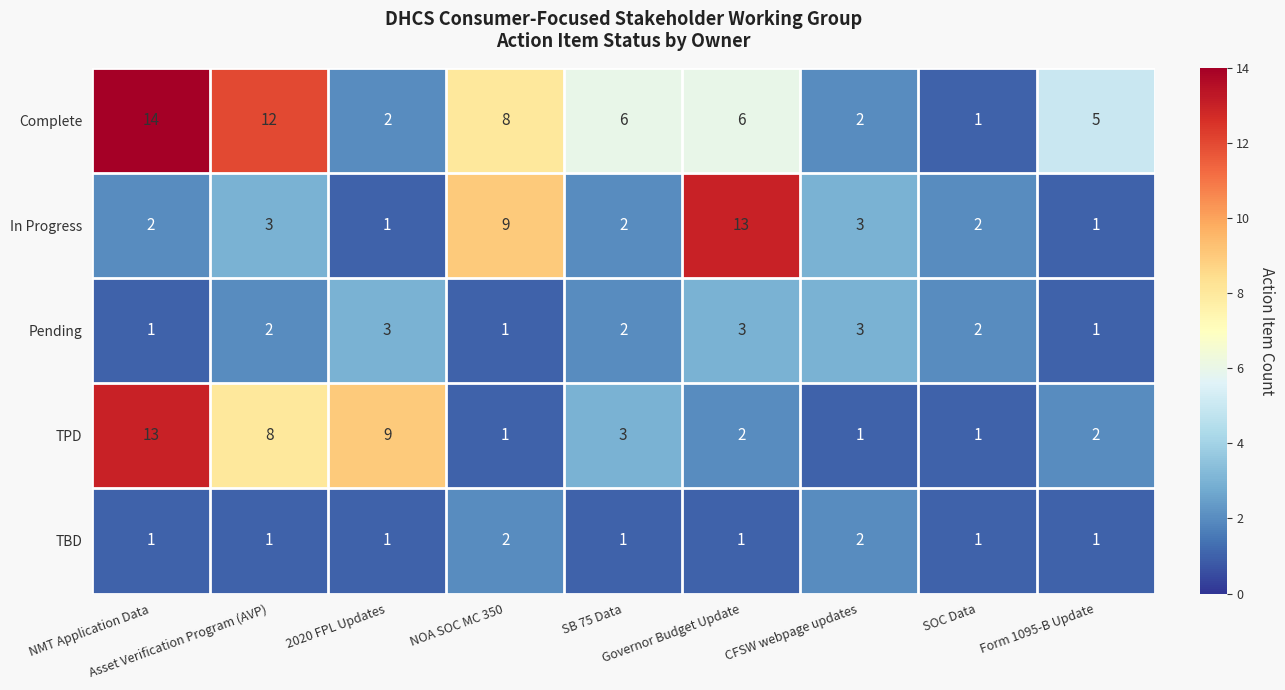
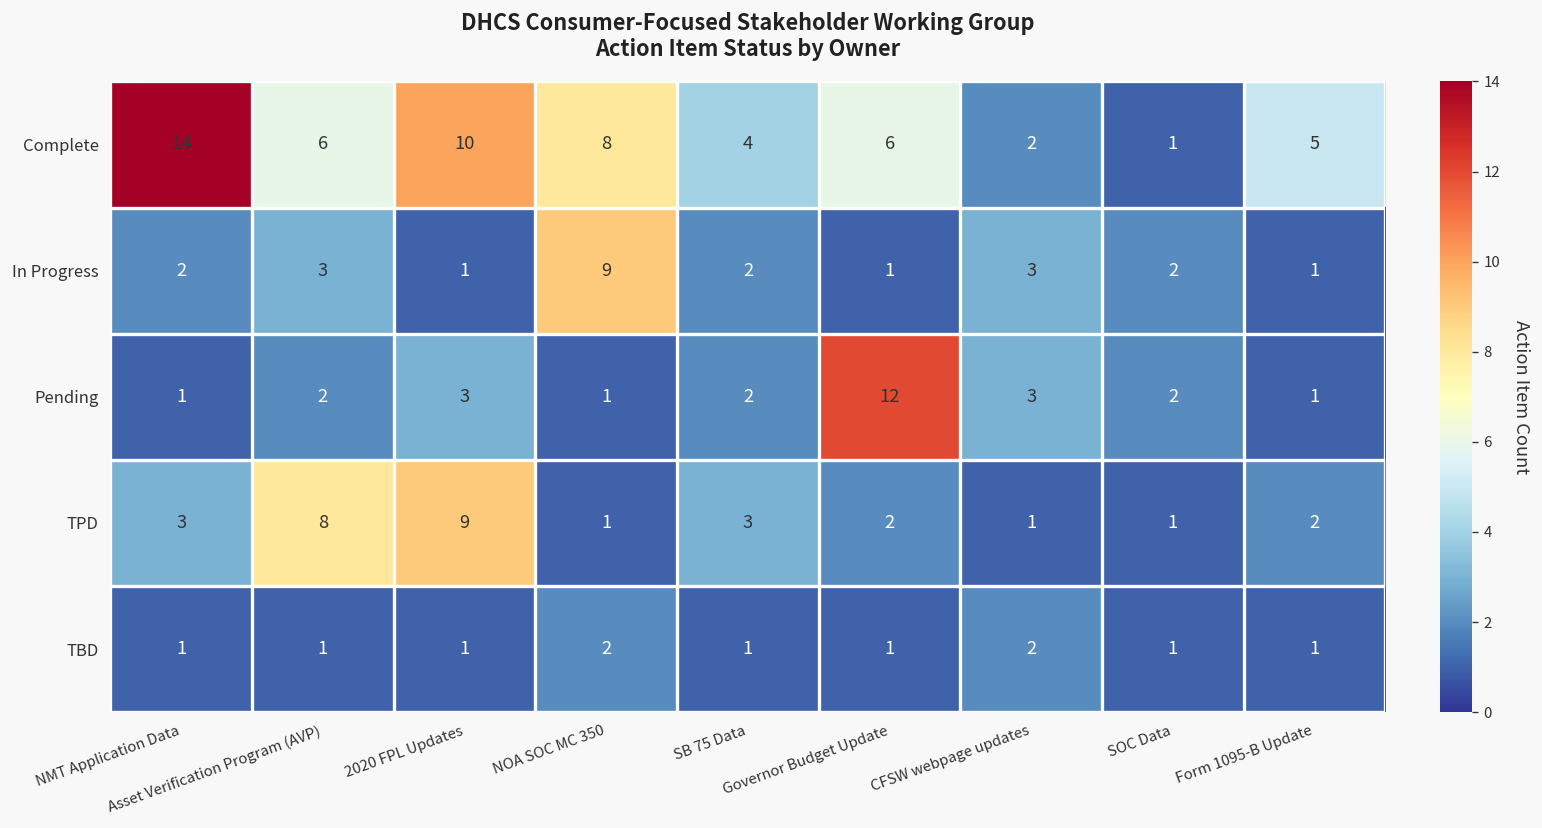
  {
    "Complete": {
      "NMT Application Data": 14,
-     "Asset Verification Program (AVP)": 12,
-     "2020 FPL Updates": 2,
+     "Asset Verification Program (AVP)": 6,
+     "2020 FPL Updates": 10,
      "NOA SOC MC 350": 8,
-     "SB 75 Data": 6,
+     "SB 75 Data": 4,
      "Governor Budget Update": 6,
      "CFSW webpage updates": 2,
      "SOC Data": 1,
      "Form 1095-B Update": 5
    },
    "In Progress": {
      "NMT Application Data": 2,
      "Asset Verification Program (AVP)": 3,
      "2020 FPL Updates": 1,
      "NOA SOC MC 350": 9,
      "SB 75 Data": 2,
-     "Governor Budget Update": 13,
+     "Governor Budget Update": 1,
      "CFSW webpage updates": 3,
      "SOC Data": 2,
      "Form 1095-B Update": 1
    },
    "Pending": {
      "NMT Application Data": 1,
      "Asset Verification Program (AVP)": 2,
      "2020 FPL Updates": 3,
      "NOA SOC MC 350": 1,
      "SB 75 Data": 2,
-     "Governor Budget Update": 3,
+     "Governor Budget Update": 12,
      "CFSW webpage updates": 3,
      "SOC Data": 2,
      "Form 1095-B Update": 1
    },
    "TPD": {
-     "NMT Application Data": 13,
+     "NMT Application Data": 3,
      "Asset Verification Program (AVP)": 8,
      "2020 FPL Updates": 9,
      "NOA SOC MC 350": 1,
      "SB 75 Data": 3,
      "Governor Budget Update": 2,
      "CFSW webpage updates": 1,
      "SOC Data": 1,
      "Form 1095-B Update": 2
    },
    "TBD": {
      "NMT Application Data": 1,
      "Asset Verification Program (AVP)": 1,
      "2020 FPL Updates": 1,
      "NOA SOC MC 350": 2,
      "SB 75 Data": 1,
      "Governor Budget Update": 1,
      "CFSW webpage updates": 2,
      "SOC Data": 1,
      "Form 1095-B Update": 1
    }
  }
